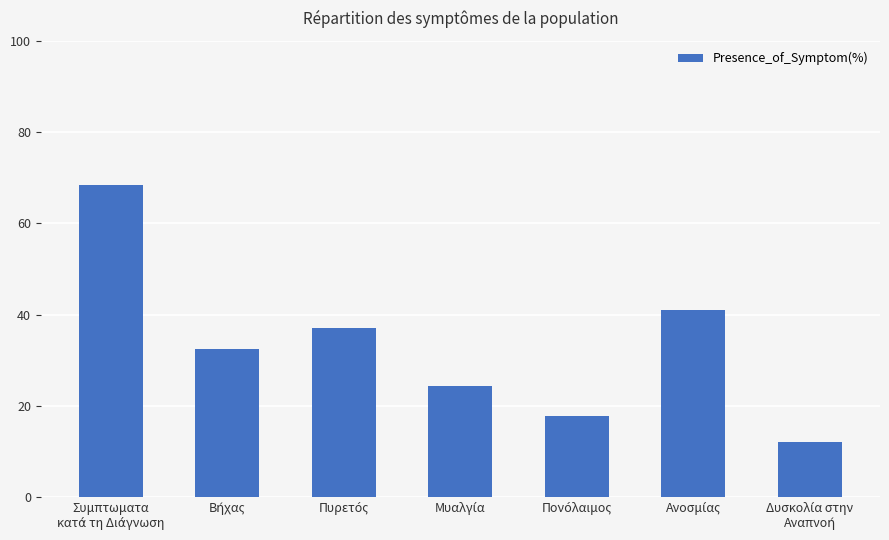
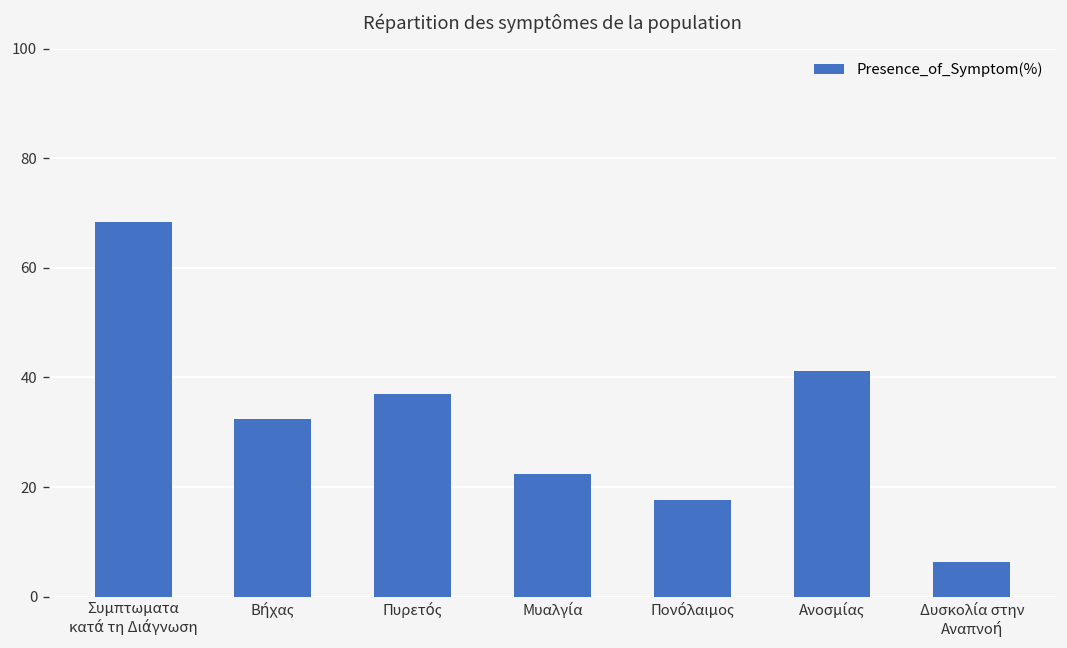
  {
    "Συμπτωματα κατά τη Διάγνωση": 68,
    "Βήχας": 32,
    "Πυρετός": 37,
-   "Μυαλγία": 24,
+   "Μυαλγία": 22,
    "Πονόλαιμος": 18,
    "Ανοσμίας": 41,
-   "Δυσκολία στην Αναπνοή": 12
+   "Δυσκολία στην Αναπνοή": 6
  }
